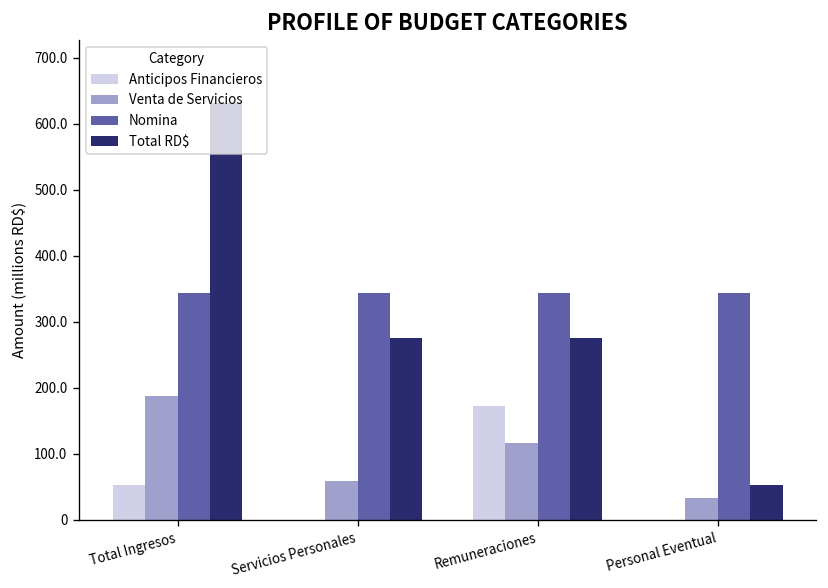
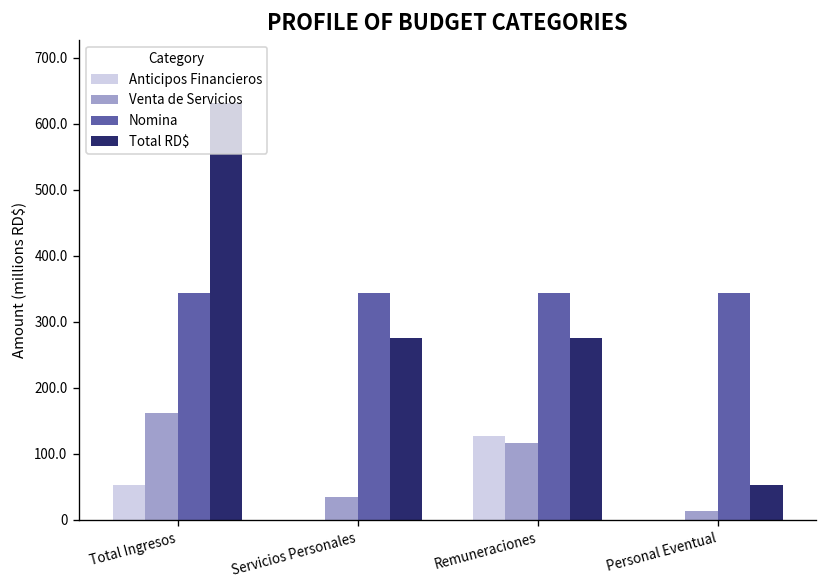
  {
    "Anticipos Financieros": {
      "Total Ingresos": 50,
      "Servicios Personales": 0,
-     "Remuneraciones": 170,
+     "Remuneraciones": 130,
      "Personal Eventual": 0
    },
    "Venta de Servicios": {
-     "Total Ingresos": 190,
-     "Servicios Personales": 60,
+     "Total Ingresos": 160,
+     "Servicios Personales": 30,
      "Remuneraciones": 120,
-     "Personal Eventual": 30
+     "Personal Eventual": 10
    },
    "Nomina": {
      "Total Ingresos": 340,
      "Servicios Personales": 340,
      "Remuneraciones": 340,
      "Personal Eventual": 340
    },
    "Total RD$": {
      "Servicios Personales": 280,
      "Remuneraciones": 280,
      "Personal Eventual": 50
    }
  }
